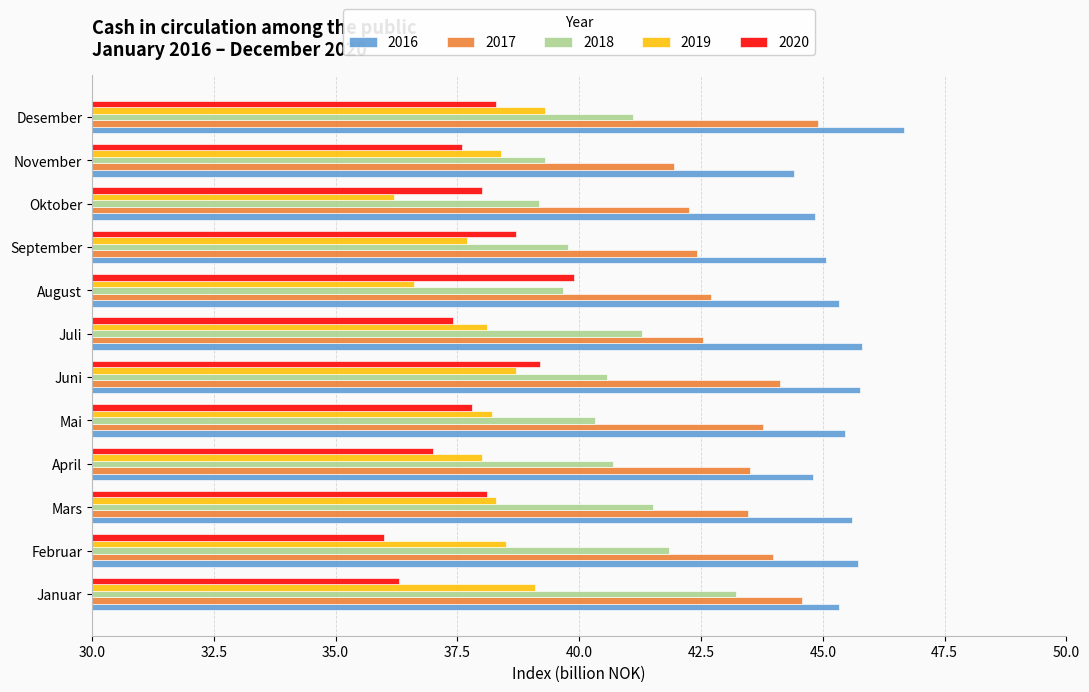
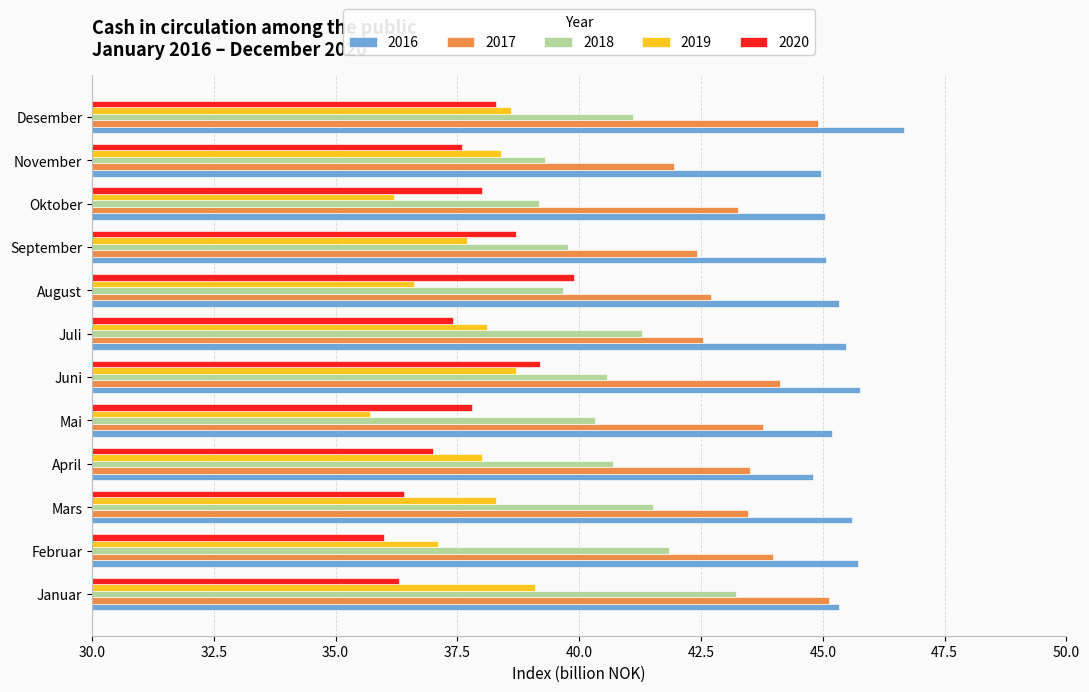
  {
    "2016": {
      "Desember": 46.7,
-     "November": 44.4,
-     "Oktober": 44.8,
+     "November": 45.0,
+     "Oktober": 45.1,
      "September": 45.1,
      "August": 45.3,
-     "Juli": 45.8,
+     "Juli": 45.5,
      "Juni": 45.8,
-     "Mai": 45.5,
+     "Mai": 45.2,
      "April": 44.8,
      "Mars": 45.6,
      "Februar": 45.7,
      "Januar": 45.3
    },
    "2017": {
      "Desember": 44.9,
      "November": 42.0,
-     "Oktober": 42.3,
+     "Oktober": 43.3,
      "September": 42.4,
      "August": 42.7,
      "Juli": 42.5,
      "Juni": 44.1,
      "Mai": 43.8,
      "April": 43.5,
      "Mars": 43.5,
      "Februar": 44.0,
-     "Januar": 44.6
+     "Januar": 45.1
    },
    "2018": {
      "Desember": 41.1,
      "November": 39.3,
      "Oktober": 39.2,
      "September": 39.8,
      "August": 39.7,
      "Juli": 41.3,
      "Juni": 40.6,
      "Mai": 40.3,
      "April": 40.7,
      "Mars": 41.5,
      "Februar": 41.8,
      "Januar": 43.2
    },
    "2019": {
-     "Desember": 39.3,
+     "Desember": 38.6,
      "November": 38.4,
      "Oktober": 36.2,
      "September": 37.7,
      "August": 36.6,
      "Juli": 38.1,
      "Juni": 38.7,
-     "Mai": 38.2,
+     "Mai": 35.7,
      "April": 38.0,
      "Mars": 38.3,
-     "Februar": 38.5,
+     "Februar": 37.1,
      "Januar": 39.1
    },
    "2020": {
      "Desember": 38.3,
      "November": 37.6,
      "Oktober": 38.0,
      "September": 38.7,
      "August": 39.9,
      "Juli": 37.4,
      "Juni": 39.2,
      "Mai": 37.8,
      "April": 37.0,
-     "Mars": 38.1,
+     "Mars": 36.4,
      "Februar": 36.0,
      "Januar": 36.3
    }
  }
